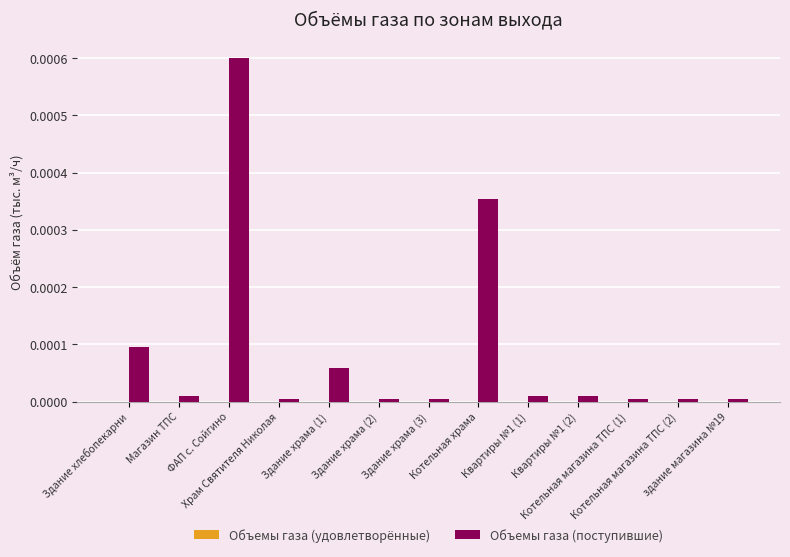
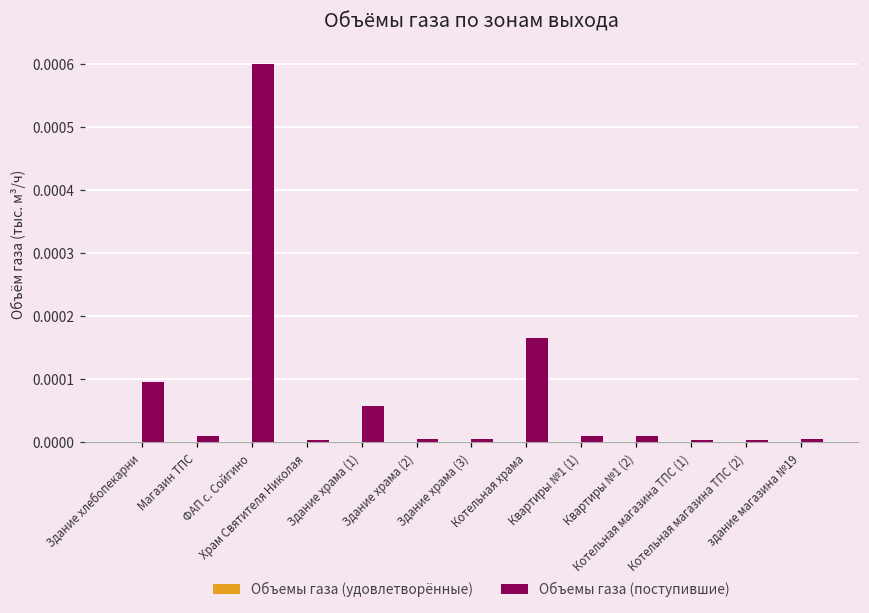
  {
    "Объемы газа (удовлетворённые)": {
      "Здание хлебопекарни": 0.00000,
      "Магазин ТПС": 0.00000,
      "ФАП с. Сойгино": 0.00000,
      "Храм Святителя Николая": 0.00000,
      "Здание храма (1)": 0.00000,
      "Здание храма (2)": 0.00000,
      "Здание храма (3)": 0.00000,
      "Котельная храма": 0.00000,
      "Квартиры №1 (1)": 0.00000,
      "Квартиры №1 (2)": 0.00000,
      "Котельная магазина ТПС (1)": 0.00000,
      "Котельная магазина ТПС (2)": 0.00000,
      "здание магазина №19": 0.00000
    },
    "Объемы газа (поступившие)": {
      "Здание хлебопекарни": 0.00010,
      "Магазин ТПС": 0.00001,
      "ФАП с. Сойгино": 0.00060,
      "Здание храма (1)": 0.00006,
      "Здание храма (2)": 0.00001,
      "Здание храма (3)": 0.00001,
-     "Котельная храма": 0.00035,
+     "Котельная храма": 0.00017,
      "Квартиры №1 (1)": 0.00001,
      "Квартиры №1 (2)": 0.00001,
      "здание магазина №19": 0.00001
    }
  }
